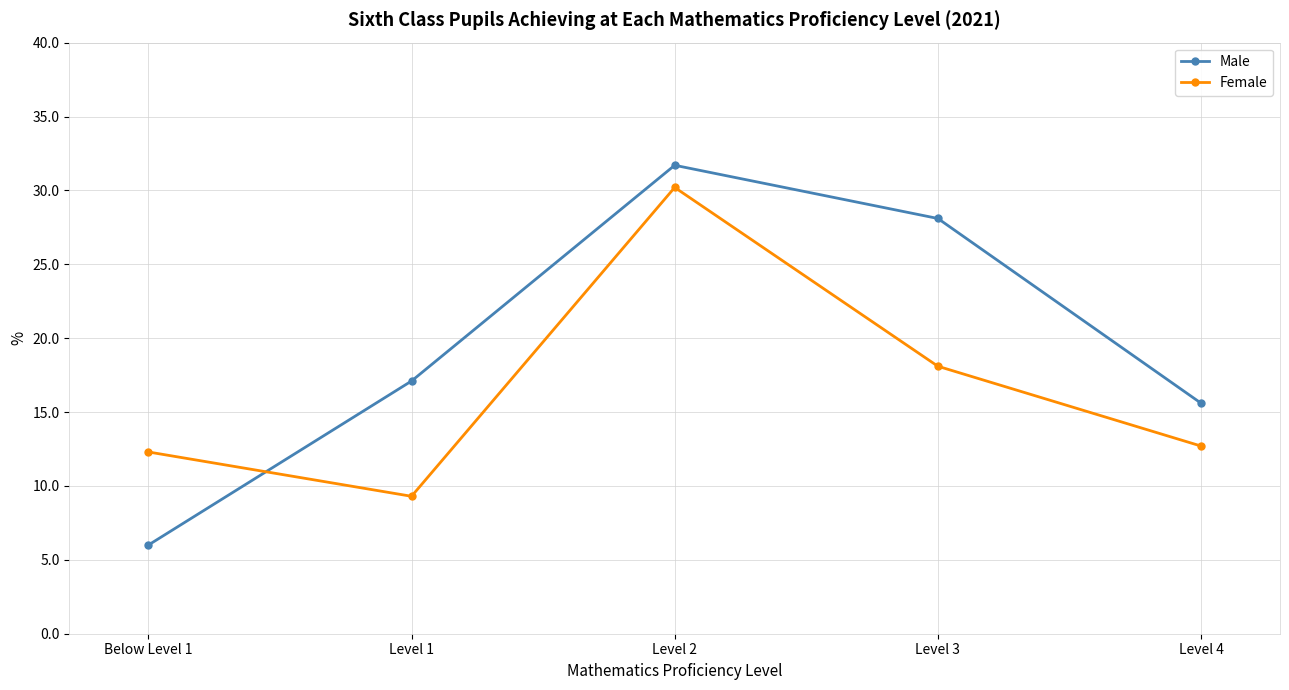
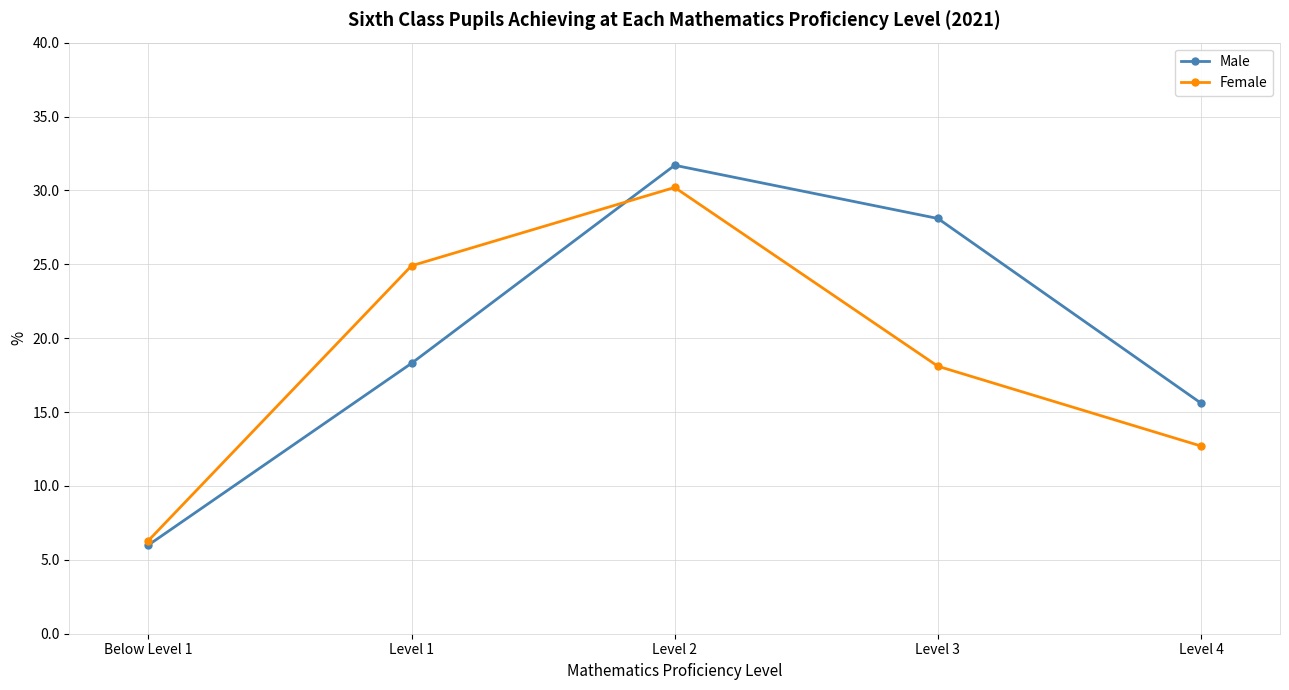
  {
    "Male": {
      "Below Level 1": 6.0,
-     "Level 1": 17.1,
+     "Level 1": 18.3,
      "Level 2": 31.7,
      "Level 3": 28.1,
      "Level 4": 15.6
    },
    "Female": {
-     "Below Level 1": 12.3,
-     "Level 1": 9.3,
+     "Below Level 1": 6.3,
+     "Level 1": 24.9,
      "Level 2": 30.2,
      "Level 3": 18.1,
      "Level 4": 12.7
    }
  }
